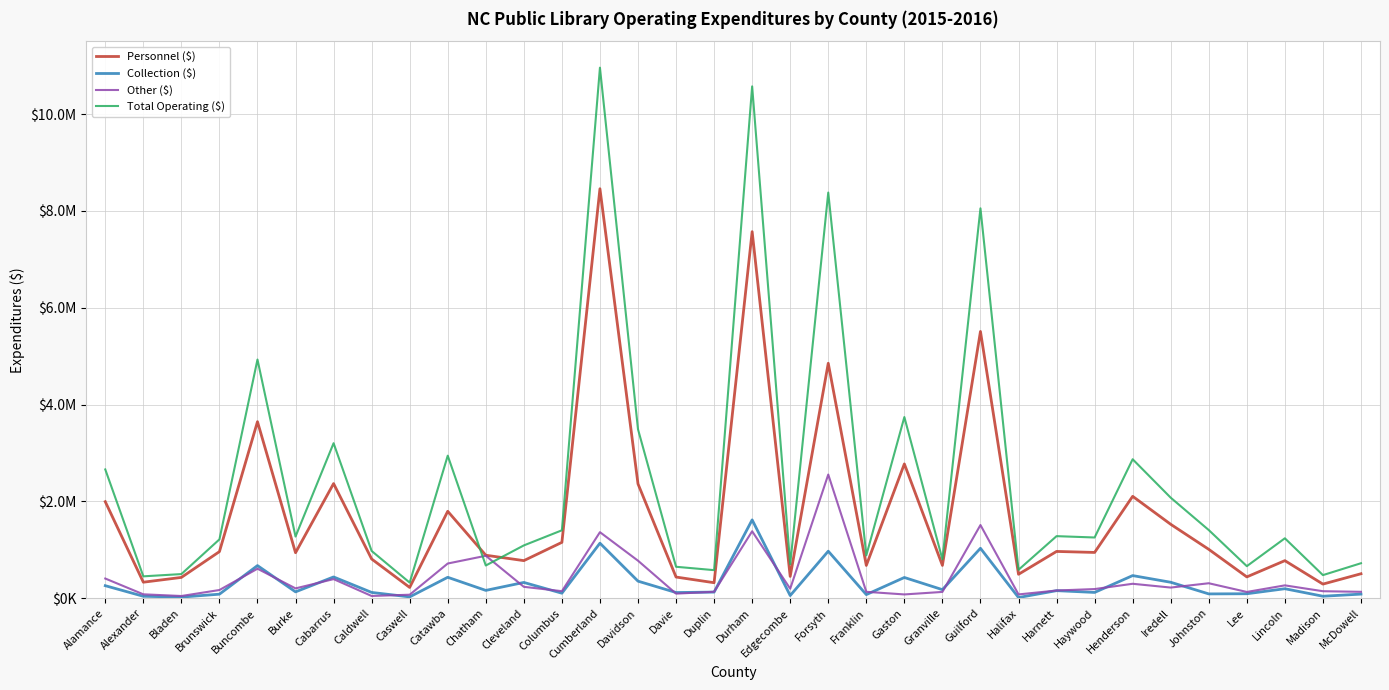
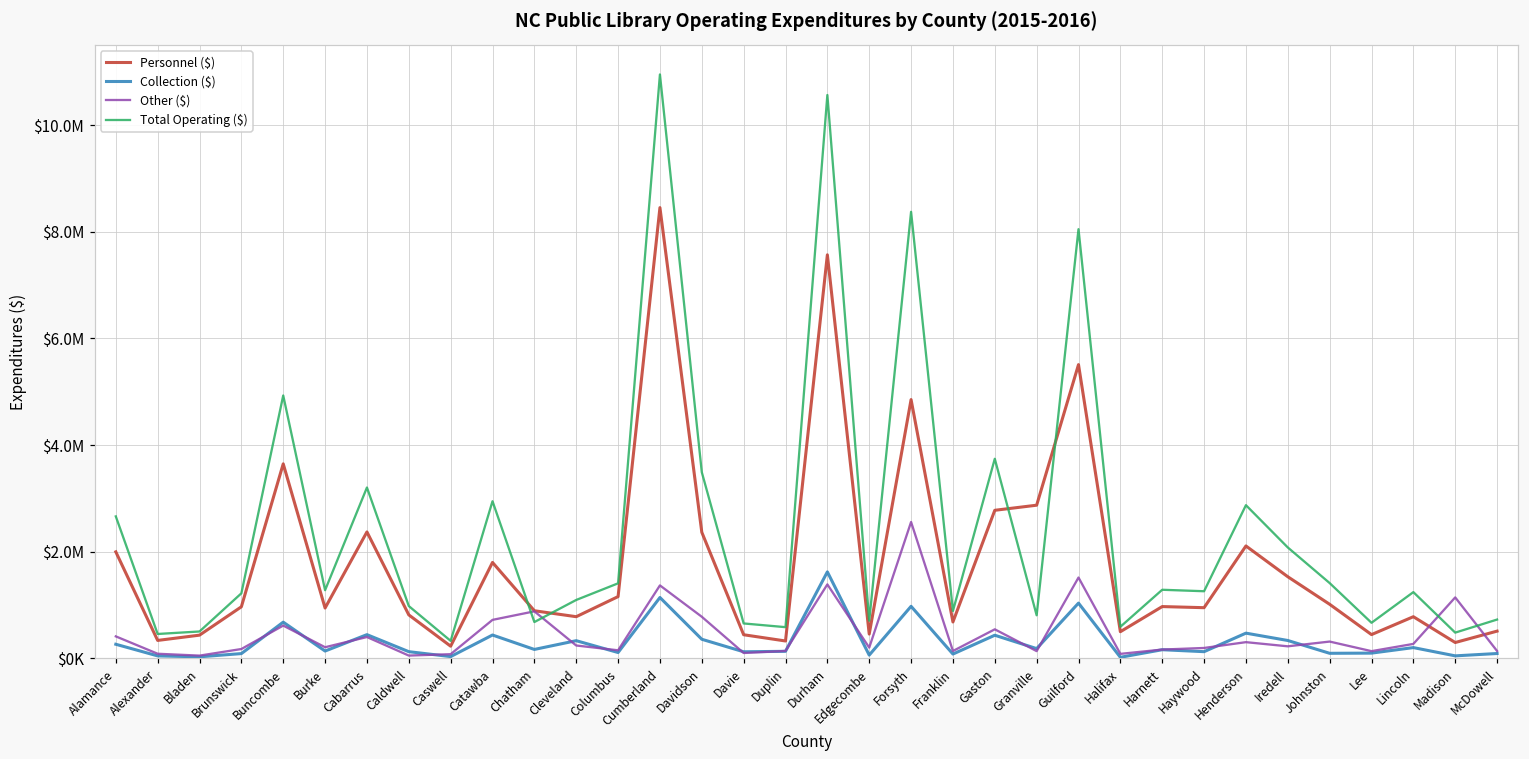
  {
    "Personnel ($)": {
      "Alamance": "$2000000",
      "Alexander": "$300000",
      "Bladen": "$400000",
      "Brunswick": "$1000000",
      "Buncombe": "$3600000",
      "Burke": "$900000",
      "Cabarrus": "$2400000",
      "Caldwell": "$800000",
      "Caswell": "$200000",
      "Catawba": "$1800000",
      "Cleveland": "$800000",
      "Columbus": "$1200000",
      "Cumberland": "$8500000",
      "Davidson": "$2400000",
      "Davie": "$400000",
      "Duplin": "$300000",
      "Durham": "$7600000",
      "Edgecombe": "$500000",
      "Forsyth": "$4900000",
      "Franklin": "$700000",
      "Gaston": "$2800000",
-     "Granville": "$700000",
+     "Granville": "$2900000",
      "Guilford": "$5500000",
      "Halifax": "$500000",
      "Harnett": "$1000000",
      "Haywood": "$900000",
      "Henderson": "$2100000",
      "Iredell": "$1500000",
      "Johnston": "$1000000",
      "Lee": "$400000",
      "Lincoln": "$800000",
      "Madison": "$300000",
      "McDowell": "$500000"
    },
    "Collection ($)": {
      "Alamance": "$300000",
      "Brunswick": "$100000",
      "Buncombe": "$700000",
      "Burke": "$100000",
      "Caldwell": "$100000",
      "Catawba": "$400000",
      "Chatham": "$200000",
      "Cleveland": "$300000",
      "Cumberland": "$1100000",
      "Davidson": "$400000",
      "Durham": "$1600000",
      "Edgecombe": "$100000",
      "Forsyth": "$1000000",
      "Franklin": "$100000",
      "Gaston": "$400000",
      "Guilford": "$1000000",
      "Halifax": "$0",
      "Haywood": "$100000",
      "Henderson": "$500000",
      "Iredell": "$300000",
      "Johnston": "$100000",
      "Lincoln": "$200000",
      "Madison": "$0"
    },
    "Other ($)": {
      "Alamance": "$400000",
      "Brunswick": "$200000",
      "Buncombe": "$600000",
      "Burke": "$200000",
      "Caldwell": "$0",
      "Catawba": "$700000",
      "Cleveland": "$200000",
      "Cumberland": "$1400000",
      "Davidson": "$800000",
      "Durham": "$1400000",
      "Edgecombe": "$200000",
      "Forsyth": "$2600000",
      "Franklin": "$100000",
-     "Gaston": "$100000",
+     "Gaston": "$500000",
      "Guilford": "$1500000",
      "Halifax": "$100000",
      "Haywood": "$200000",
      "Henderson": "$300000",
      "Iredell": "$200000",
      "Johnston": "$300000",
      "Lincoln": "$300000",
-     "Madison": "$100000"
+     "Madison": "$1100000"
    },
    "Total Operating ($)": {
      "Alamance": "$2700000",
      "Alexander": "$500000",
      "Bladen": "$500000",
      "Brunswick": "$1200000",
      "Buncombe": "$4900000",
      "Burke": "$1300000",
      "Cabarrus": "$3200000",
      "Caldwell": "$1000000",
      "Caswell": "$300000",
      "Catawba": "$2900000",
      "Chatham": "$700000",
      "Cleveland": "$1100000",
      "Columbus": "$1400000",
      "Cumberland": "$11000000",
      "Davidson": "$3500000",
      "Davie": "$600000",
      "Duplin": "$600000",
      "Durham": "$10600000",
      "Edgecombe": "$700000",
      "Forsyth": "$8400000",
      "Franklin": "$900000",
      "Gaston": "$3700000",
      "Granville": "$800000",
      "Guilford": "$8100000",
      "Halifax": "$600000",
      "Harnett": "$1300000",
      "Haywood": "$1300000",
      "Henderson": "$2900000",
      "Iredell": "$2100000",
      "Johnston": "$1400000",
      "Lee": "$700000",
      "Lincoln": "$1200000",
      "Madison": "$500000",
      "McDowell": "$700000"
    }
  }
